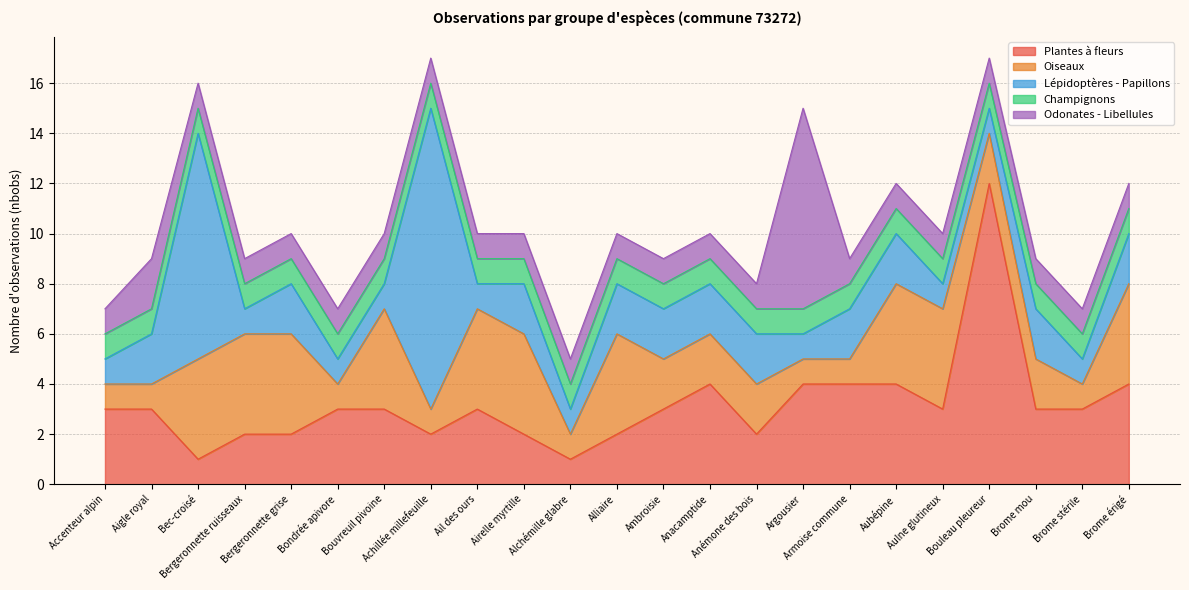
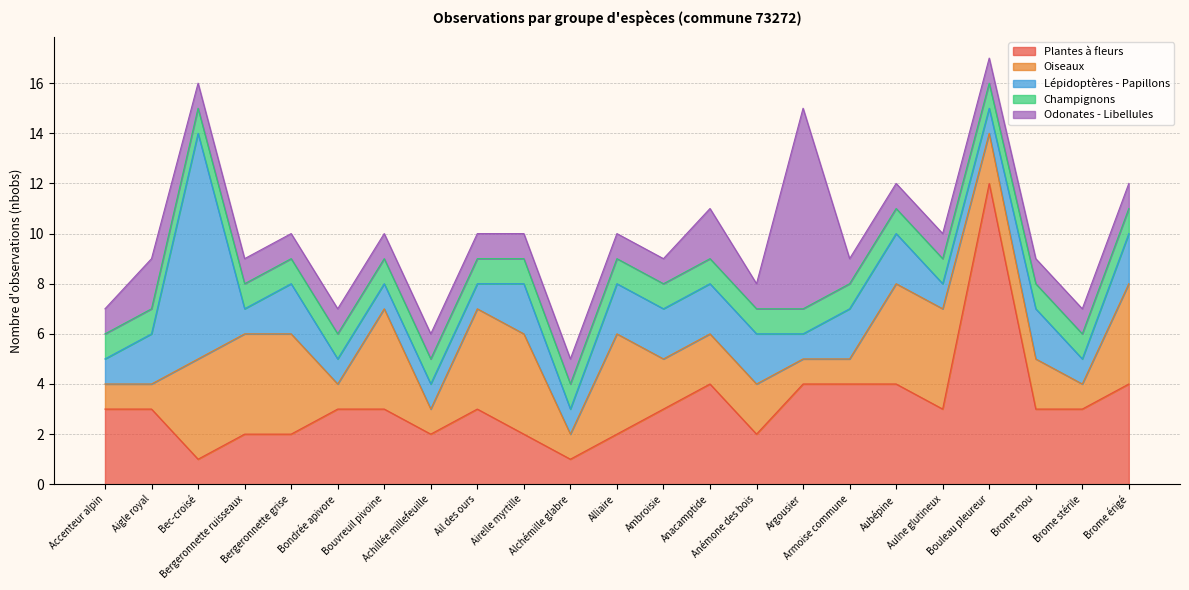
  {
    "Lépidoptères - Papillons": {
      "Accenteur alpin": 1,
      "Aigle royal": 2,
      "Bec-croisé": 9,
      "Bergeronnette ruisseaux": 1,
      "Bergeronnette grise": 2,
      "Bondrée apivore": 1,
      "Bouvreuil pivoine": 1,
-     "Achillée millefeuille": 12,
+     "Achillée millefeuille": 1,
      "Ail des ours": 1,
      "Airelle myrtille": 2,
      "Alchémille glabre": 1,
      "Alliaire": 2,
      "Ambroisie": 2,
      "Anacamptide": 2,
      "Anémone des bois": 2,
      "Argousier": 1,
      "Armoise commune": 2,
      "Aubépine": 2,
      "Aulne glutineux": 1,
      "Bouleau pleureur": 1,
      "Brome mou": 2,
      "Brome stérile": 1,
      "Brome érigé": 2
    },
    "Champignons": {
      "Accenteur alpin": 1,
      "Aigle royal": 1,
      "Bec-croisé": 1,
      "Bergeronnette ruisseaux": 1,
      "Bergeronnette grise": 1,
      "Bondrée apivore": 1,
      "Bouvreuil pivoine": 1,
      "Achillée millefeuille": 1,
      "Ail des ours": 1,
      "Airelle myrtille": 1,
      "Alchémille glabre": 1,
      "Alliaire": 1,
      "Ambroisie": 1,
      "Anacamptide": 1,
      "Anémone des bois": 1,
      "Argousier": 1,
      "Armoise commune": 1,
      "Aubépine": 1,
      "Aulne glutineux": 1,
      "Bouleau pleureur": 1,
      "Brome mou": 1,
      "Brome stérile": 1,
      "Brome érigé": 1
    },
    "Odonates - Libellules": {
      "Accenteur alpin": 1,
      "Aigle royal": 2,
      "Bec-croisé": 1,
      "Bergeronnette ruisseaux": 1,
      "Bergeronnette grise": 1,
      "Bondrée apivore": 1,
      "Bouvreuil pivoine": 1,
      "Achillée millefeuille": 1,
      "Ail des ours": 1,
      "Airelle myrtille": 1,
      "Alchémille glabre": 1,
      "Alliaire": 1,
      "Ambroisie": 1,
-     "Anacamptide": 1,
+     "Anacamptide": 2,
      "Anémone des bois": 1,
      "Argousier": 8,
      "Armoise commune": 1,
      "Aubépine": 1,
      "Aulne glutineux": 1,
      "Bouleau pleureur": 1,
      "Brome mou": 1,
      "Brome stérile": 1,
      "Brome érigé": 1
    }
  }
